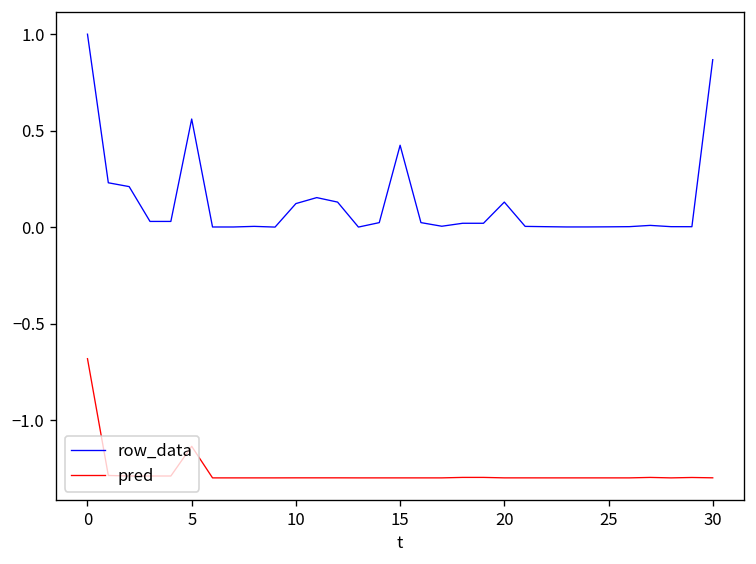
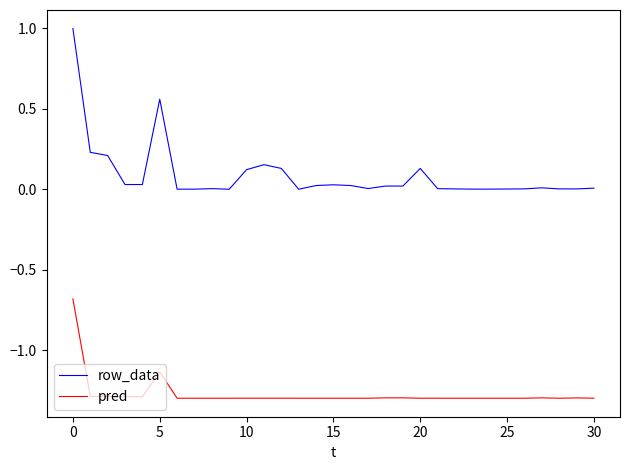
  {
    "row_data": {
      "0": 1.00,
      "5": 0.56,
      "10": 0.12,
-     "15": 0.42,
+     "15": 0.03,
      "20": 0.13,
      "25": 0.00,
-     "30": 0.87
+     "30": 0.01
    },
    "pred": {
      "0": -0.68,
      "10": -1.30,
      "15": -1.30,
      "20": -1.30,
      "25": -1.30,
      "30": -1.30
    }
  }
